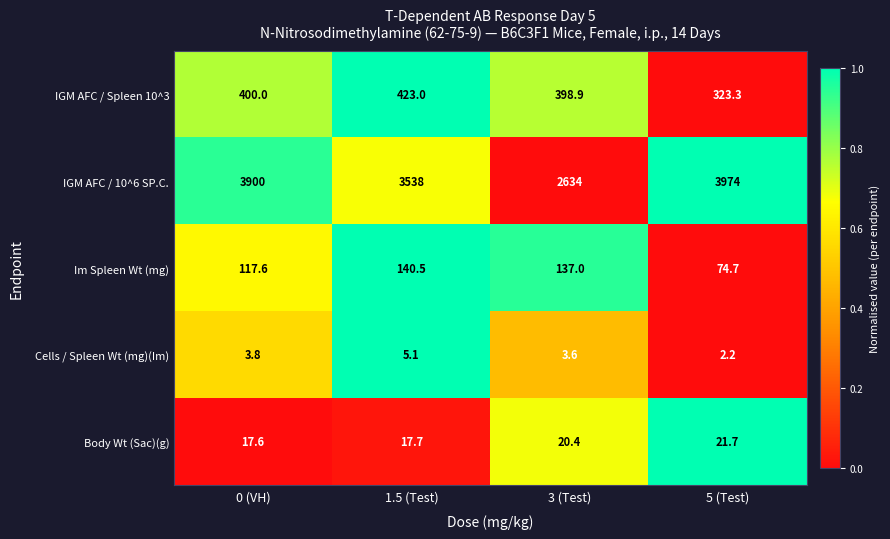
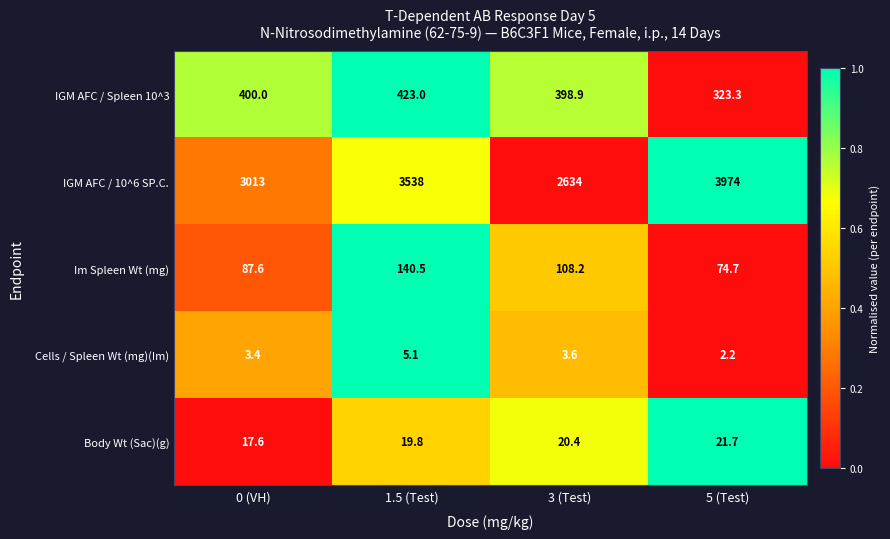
  {
    "IGM AFC / Spleen 10^3": {
      "0 (VH)": 400.0,
      "1.5 (Test)": 423.0,
      "3 (Test)": 398.9,
      "5 (Test)": 323.3
    },
    "IGM AFC / 10^6 SP.C.": {
-     "0 (VH)": 3900,
+     "0 (VH)": 3013,
      "1.5 (Test)": 3538,
      "3 (Test)": 2634,
      "5 (Test)": 3974
    },
    "Im Spleen Wt (mg)": {
-     "0 (VH)": 117.6,
+     "0 (VH)": 87.6,
      "1.5 (Test)": 140.5,
-     "3 (Test)": 137.0,
+     "3 (Test)": 108.2,
      "5 (Test)": 74.7
    },
    "Cells / Spleen Wt (mg)(Im)": {
-     "0 (VH)": 3.8,
+     "0 (VH)": 3.4,
      "1.5 (Test)": 5.1,
      "3 (Test)": 3.6,
      "5 (Test)": 2.2
    },
    "Body Wt (Sac)(g)": {
      "0 (VH)": 17.6,
-     "1.5 (Test)": 17.7,
+     "1.5 (Test)": 19.8,
      "3 (Test)": 20.4,
      "5 (Test)": 21.7
    }
  }
